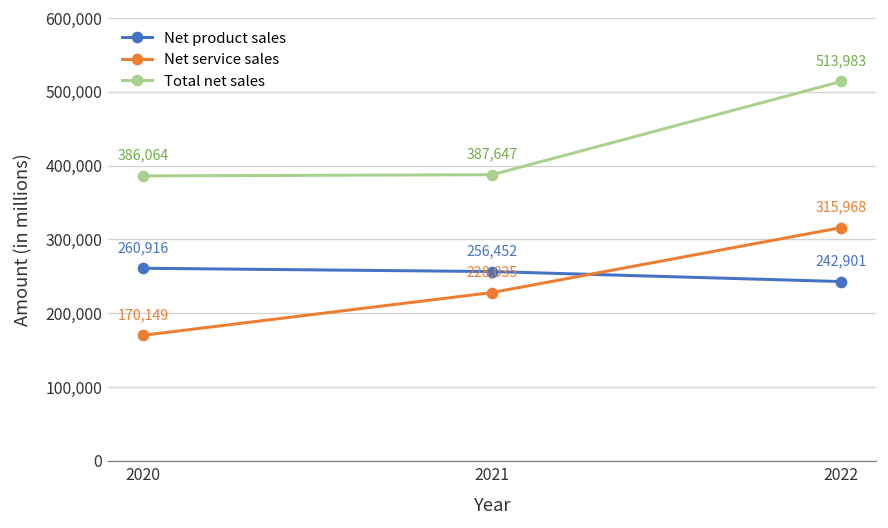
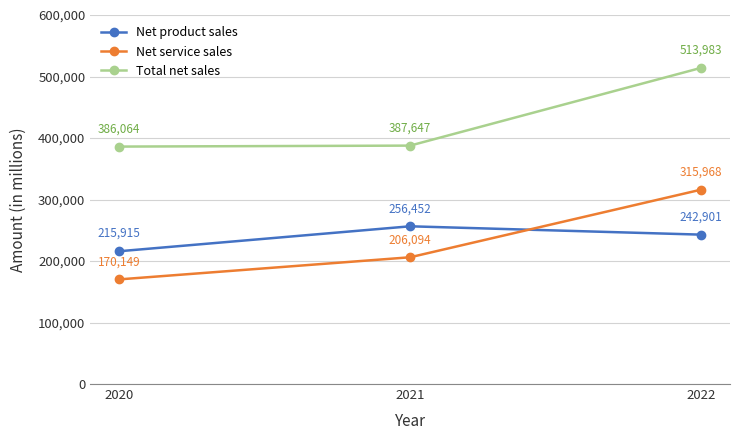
  {
    "Net product sales": {
-     "2020": "260,916",
+     "2020": "215,915",
      "2021": "256,452",
      "2022": "242,901"
    },
    "Net service sales": {
      "2020": "170,149",
-     "2021": "228,035",
+     "2021": "206,094",
      "2022": "315,968"
    },
    "Total net sales": {
      "2020": "386,064",
      "2021": "387,647",
      "2022": "513,983"
    }
  }
